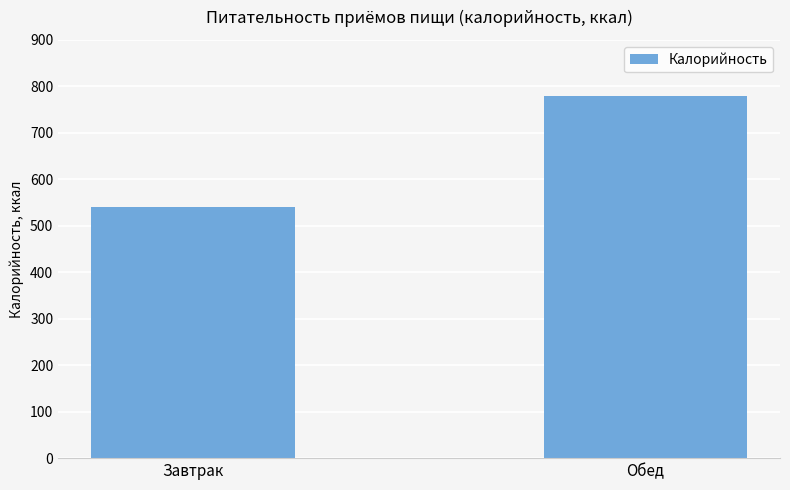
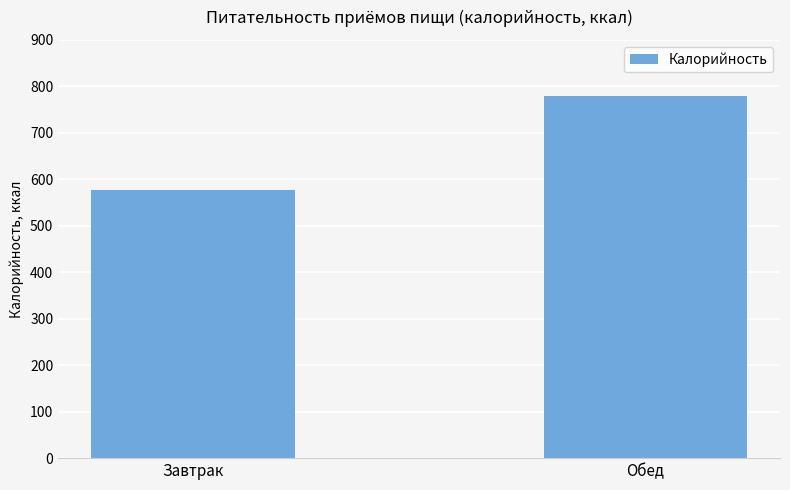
  {
-   "Завтрак": 540,
+   "Завтрак": 580,
    "Обед": 780
  }
